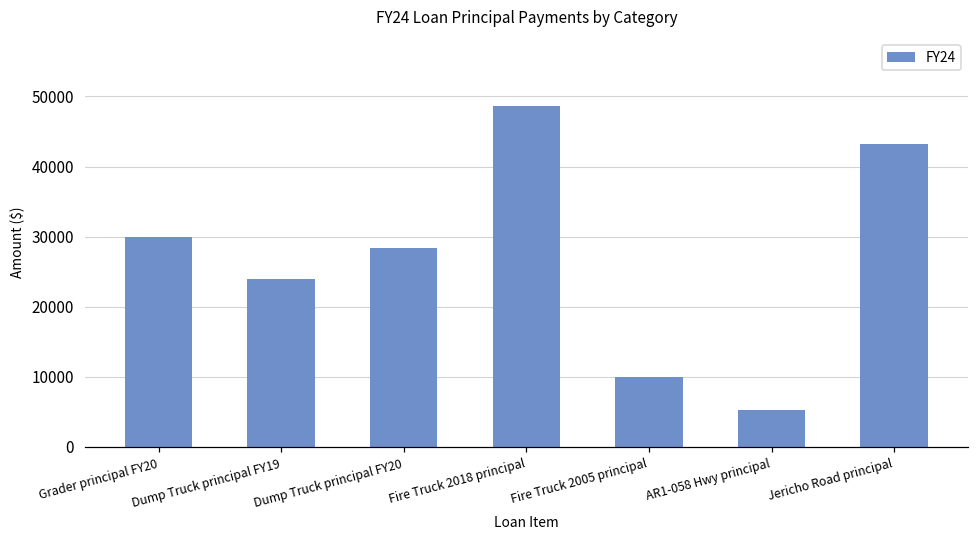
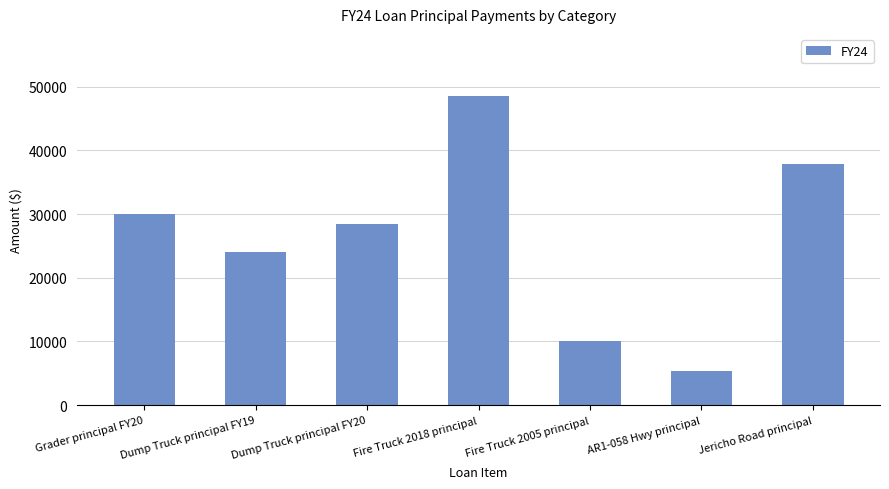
  {
    "Grader principal FY20": 30000,
    "Dump Truck principal FY19": 24000,
    "Dump Truck principal FY20": 28000,
    "Fire Truck 2018 principal": 49000,
    "Fire Truck 2005 principal": 10000,
    "AR1-058 Hwy principal": 5000,
-   "Jericho Road principal": 43000
+   "Jericho Road principal": 38000
  }
